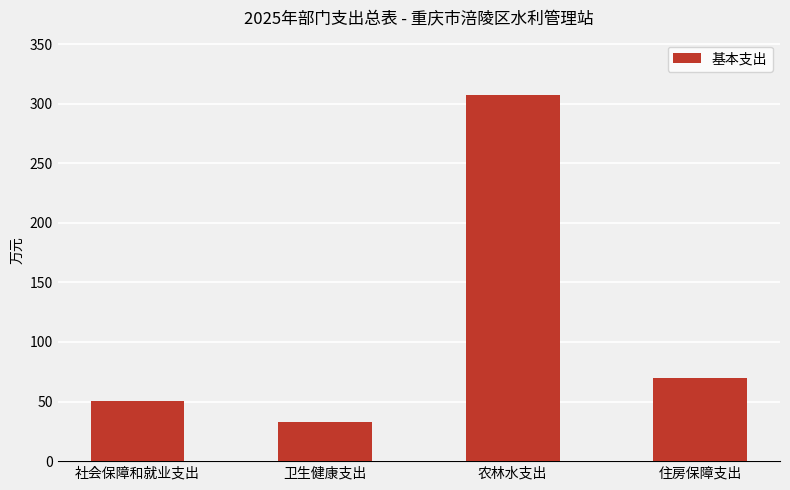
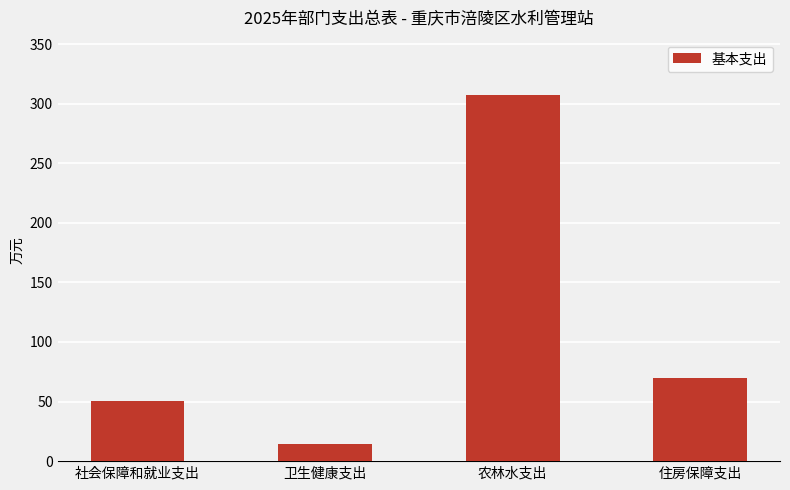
  {
    "社会保障和就业支出": 50,
-   "卫生健康支出": 33,
+   "卫生健康支出": 15,
    "农林水支出": 308,
    "住房保障支出": 70
  }
